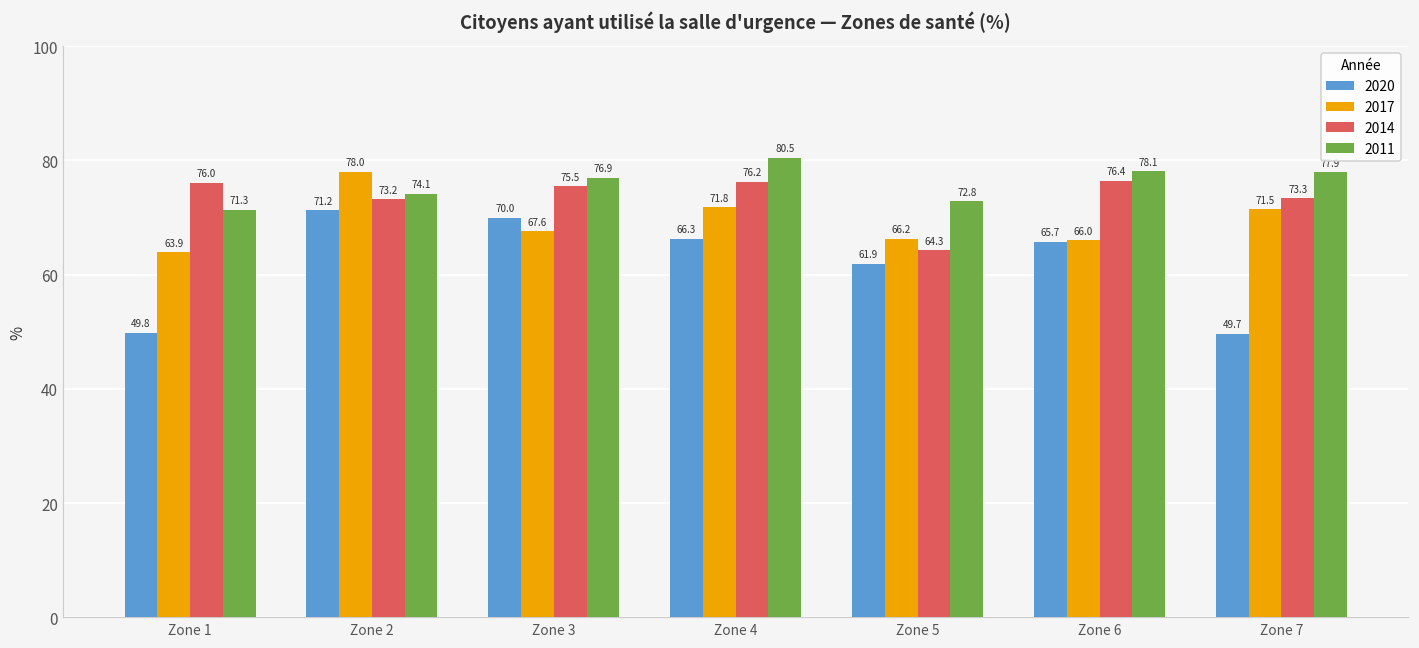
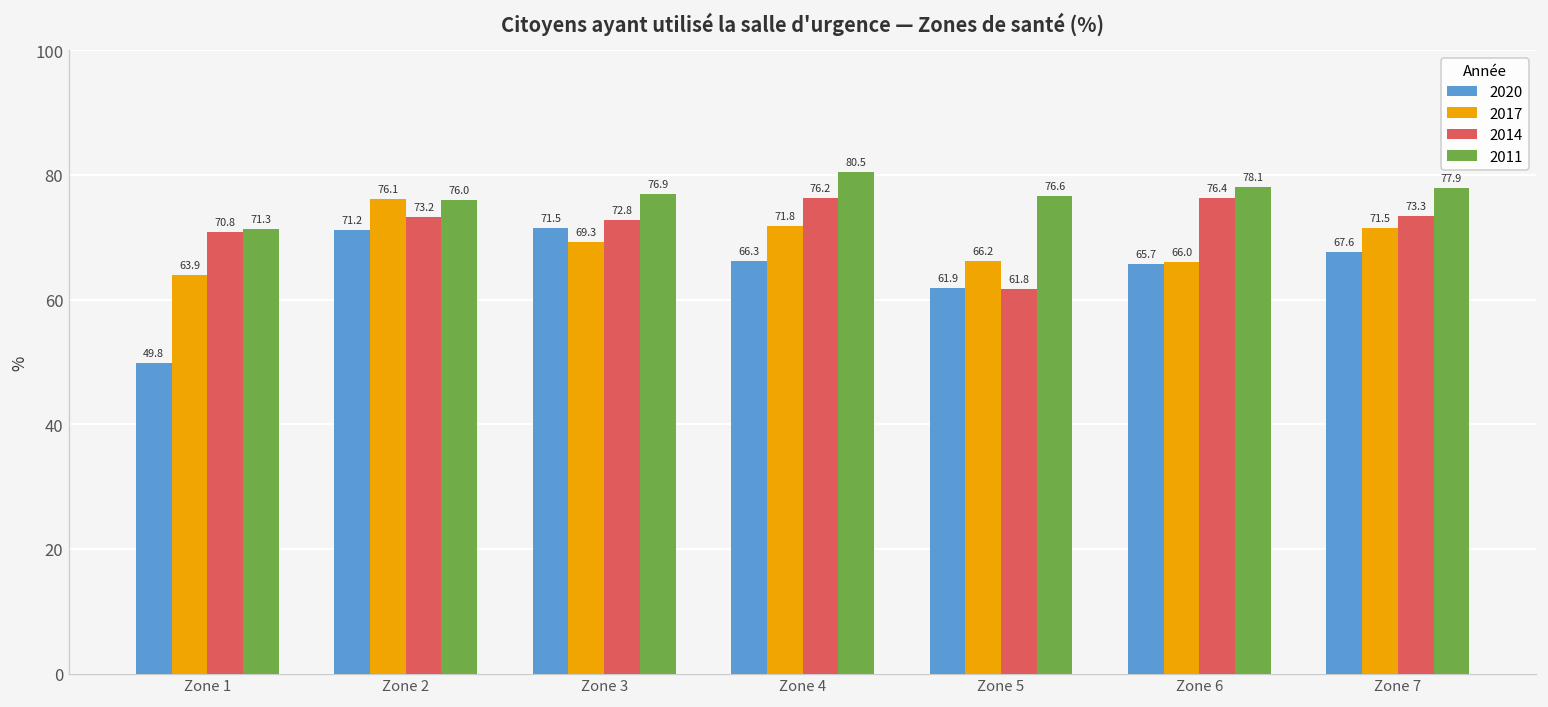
  {
    "2020": {
      "Zone 1": 49.8,
      "Zone 2": 71.2,
-     "Zone 3": 70.0,
+     "Zone 3": 71.5,
      "Zone 4": 66.3,
      "Zone 5": 61.9,
      "Zone 6": 65.7,
-     "Zone 7": 49.7
+     "Zone 7": 67.6
    },
    "2017": {
      "Zone 1": 63.9,
-     "Zone 2": 78.0,
-     "Zone 3": 67.6,
+     "Zone 2": 76.1,
+     "Zone 3": 69.3,
      "Zone 4": 71.8,
      "Zone 5": 66.2,
      "Zone 6": 66.0,
      "Zone 7": 71.5
    },
    "2014": {
-     "Zone 1": 76.0,
+     "Zone 1": 70.8,
      "Zone 2": 73.2,
-     "Zone 3": 75.5,
+     "Zone 3": 72.8,
      "Zone 4": 76.2,
-     "Zone 5": 64.3,
+     "Zone 5": 61.8,
      "Zone 6": 76.4,
      "Zone 7": 73.3
    },
    "2011": {
      "Zone 1": 71.3,
-     "Zone 2": 74.1,
+     "Zone 2": 76.0,
      "Zone 3": 76.9,
      "Zone 4": 80.5,
-     "Zone 5": 72.8,
+     "Zone 5": 76.6,
      "Zone 6": 78.1
    }
  }
